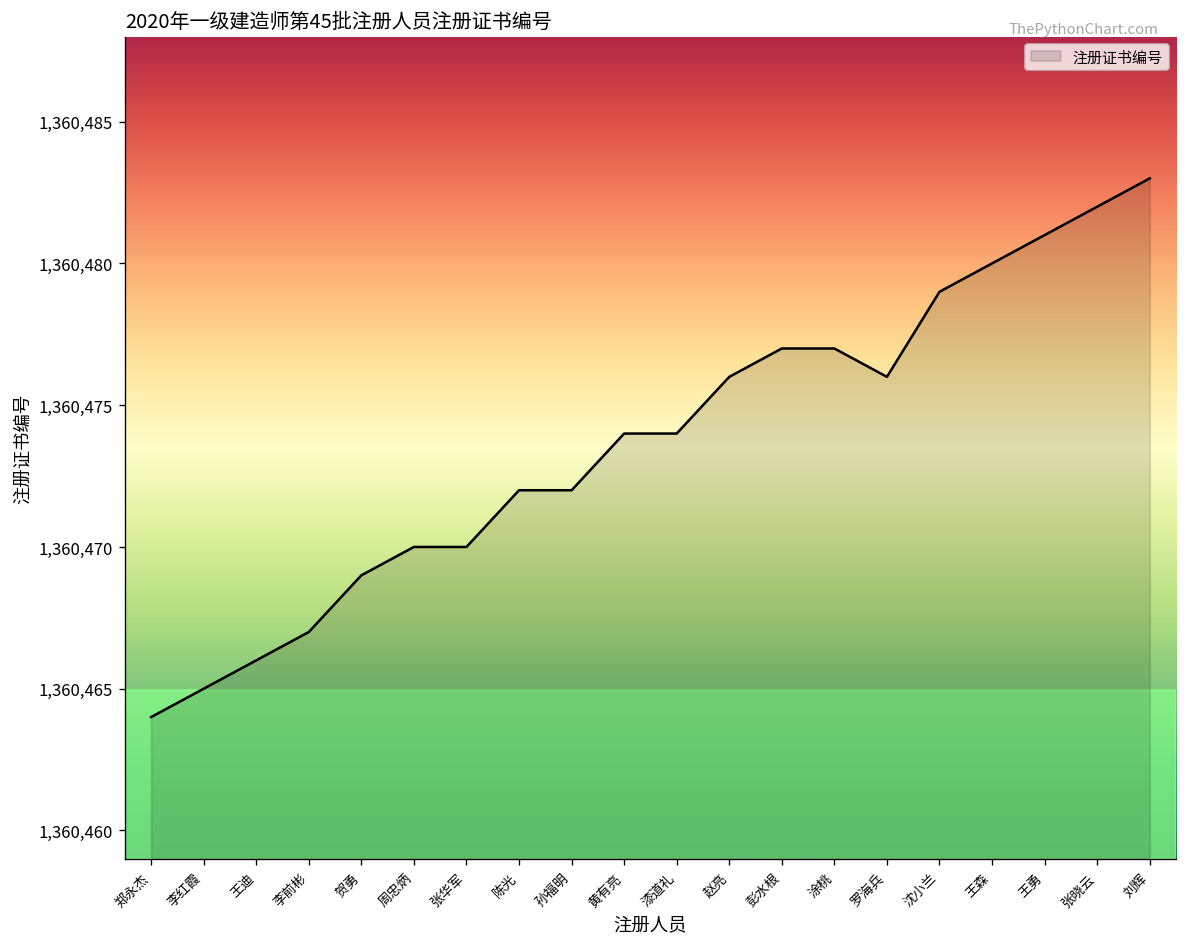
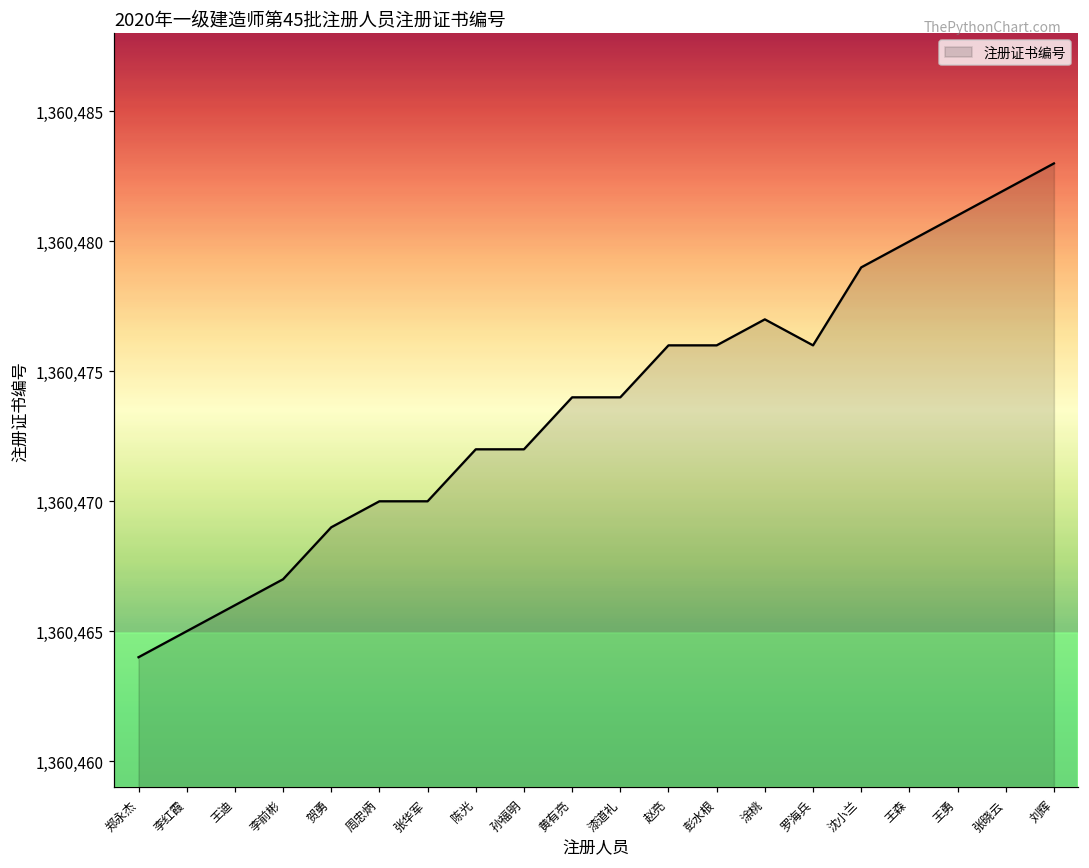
  {
    "李红霞": "1,360,465",
    "王迪": "1,360,466",
    "李前彬": "1,360,467",
    "贺勇": "1,360,469",
    "周忠炳": "1,360,470",
    "张华军": "1,360,470",
    "陈光": "1,360,472",
    "孙福明": "1,360,472",
    "黄有亮": "1,360,474",
    "漆道礼": "1,360,474",
    "赵亮": "1,360,476",
-   "彭水根": "1,360,477",
+   "彭水根": "1,360,476",
    "涂桃": "1,360,477",
    "罗海兵": "1,360,476",
    "沈小兰": "1,360,479",
    "王森": "1,360,480",
    "王勇": "1,360,481",
    "张晓云": "1,360,482",
    "刘辉": "1,360,483"
  }
